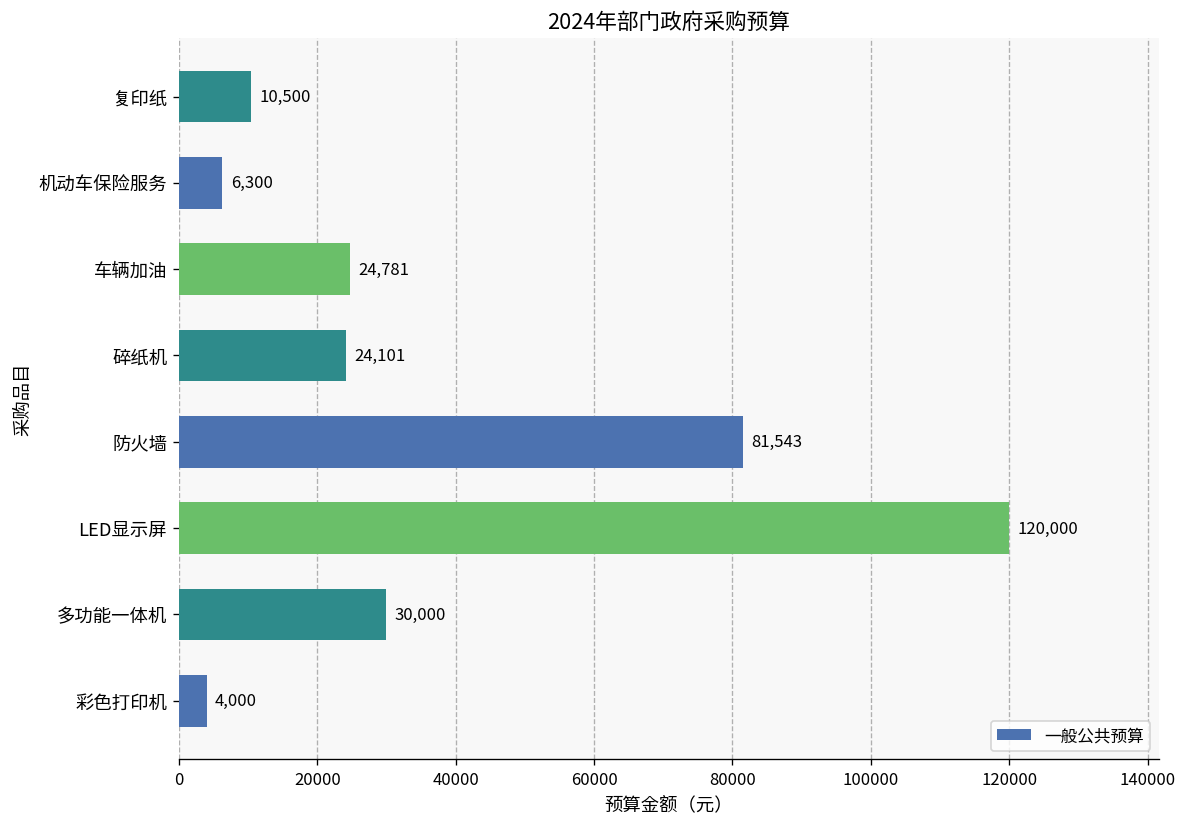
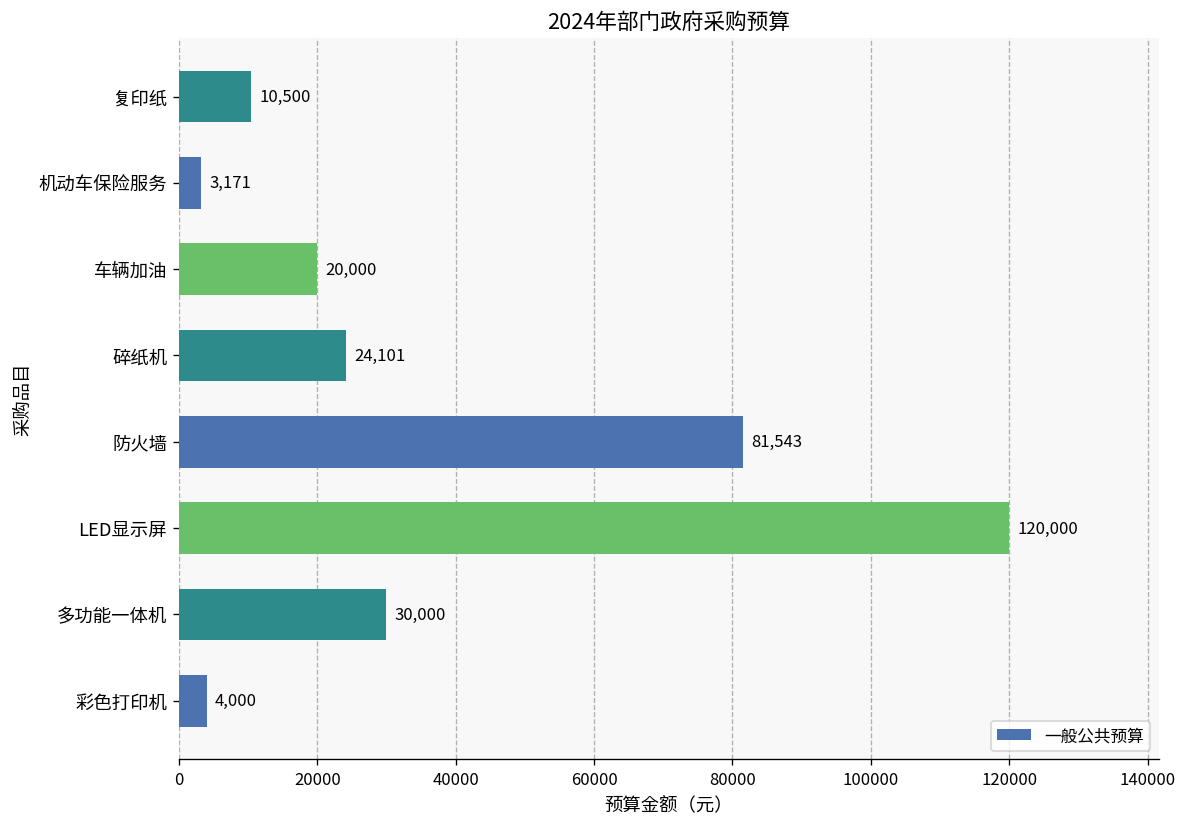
  {
    "复印纸": "10,500",
-   "机动车保险服务": "6,300",
-   "车辆加油": "24,781",
+   "机动车保险服务": "3,171",
+   "车辆加油": "20,000",
    "碎纸机": "24,101",
    "防火墙": "81,543",
    "LED显示屏": "120,000",
    "多功能一体机": "30,000",
    "彩色打印机": "4,000"
  }
